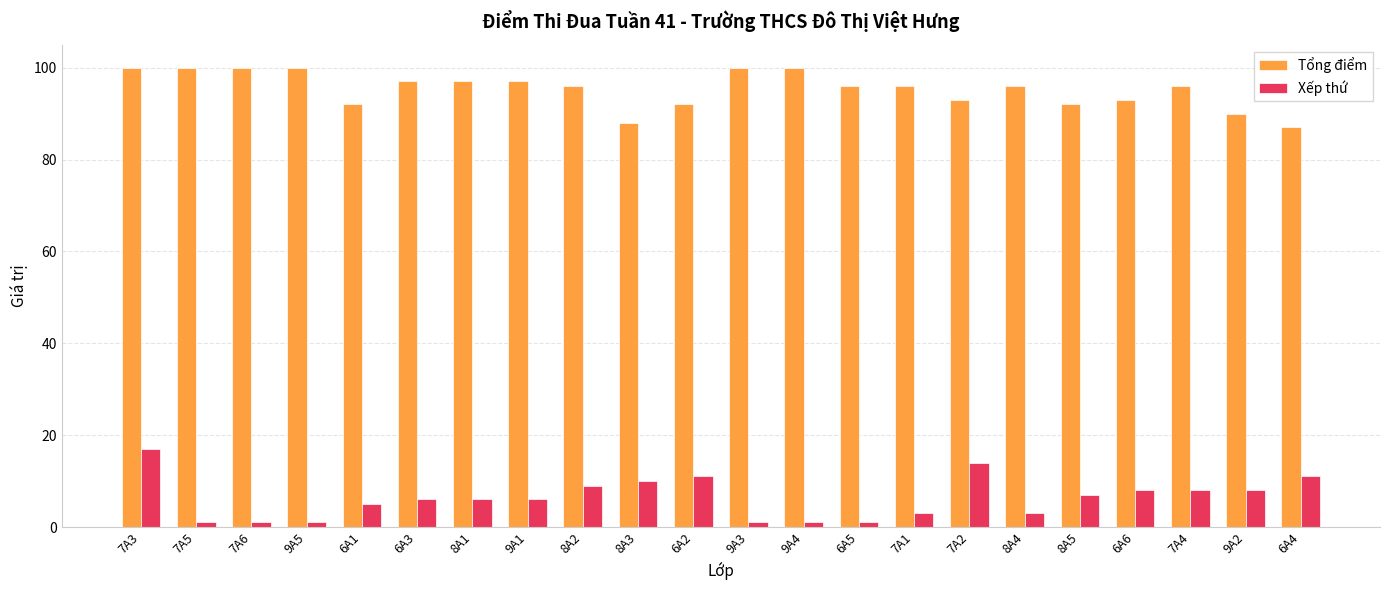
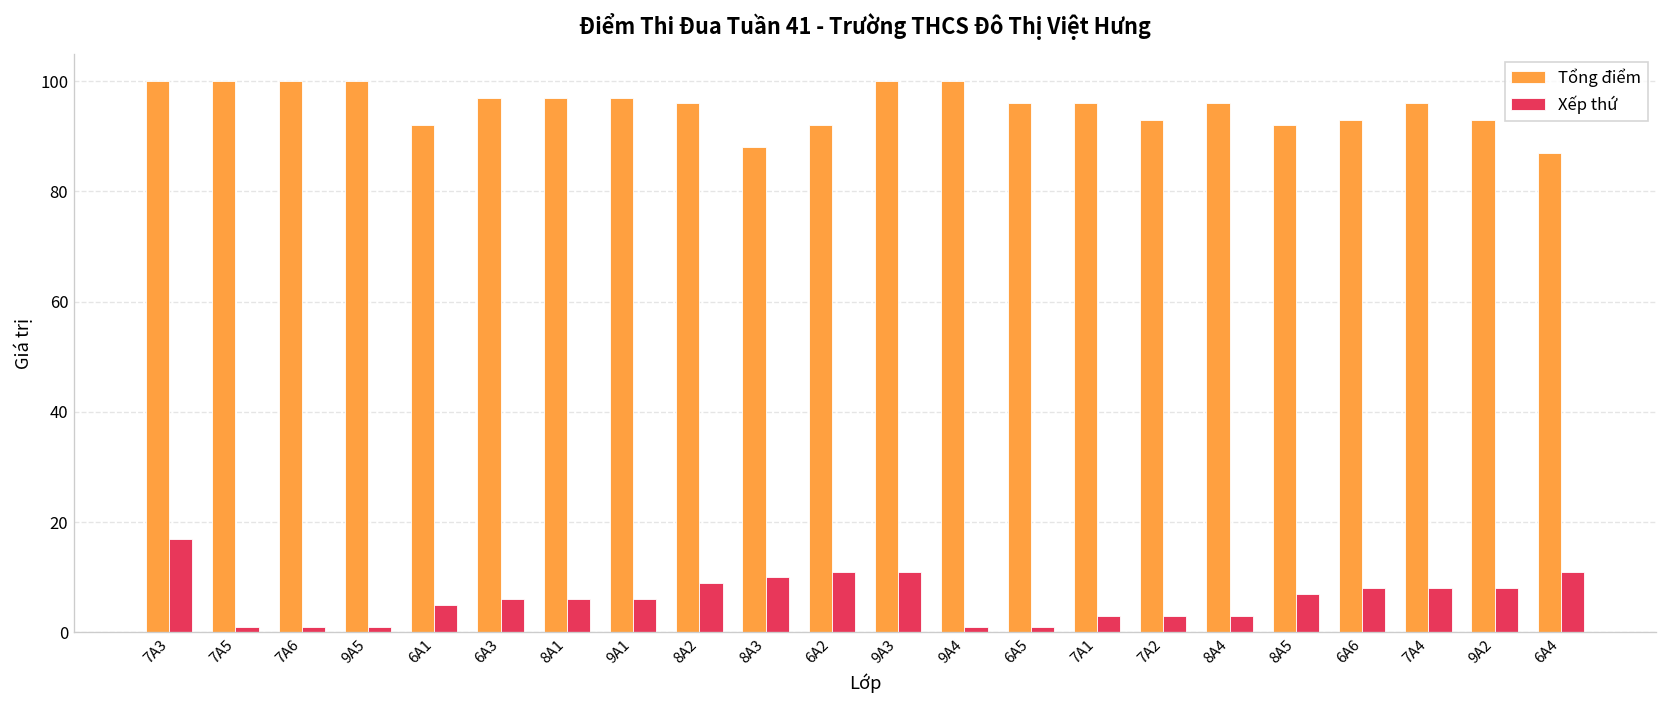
  {
    "Tổng điểm": {
      "7A3": 100,
      "7A5": 100,
      "7A6": 100,
      "9A5": 100,
      "6A1": 92,
      "6A3": 97,
      "8A1": 97,
      "9A1": 97,
      "8A2": 96,
      "8A3": 88,
      "6A2": 92,
      "9A3": 100,
      "9A4": 100,
      "6A5": 96,
      "7A1": 96,
      "7A2": 93,
      "8A4": 96,
      "8A5": 92,
      "6A6": 93,
      "7A4": 96,
-     "9A2": 90,
+     "9A2": 93,
      "6A4": 87
    },
    "Xếp thứ": {
      "7A3": 17,
      "7A5": 1,
      "7A6": 1,
      "9A5": 1,
      "6A1": 5,
      "6A3": 6,
      "8A1": 6,
      "9A1": 6,
      "8A2": 9,
      "8A3": 10,
      "6A2": 11,
-     "9A3": 1,
+     "9A3": 11,
      "9A4": 1,
      "6A5": 1,
      "7A1": 3,
-     "7A2": 14,
+     "7A2": 3,
      "8A4": 3,
      "8A5": 7,
      "6A6": 8,
      "7A4": 8,
      "9A2": 8,
      "6A4": 11
    }
  }
